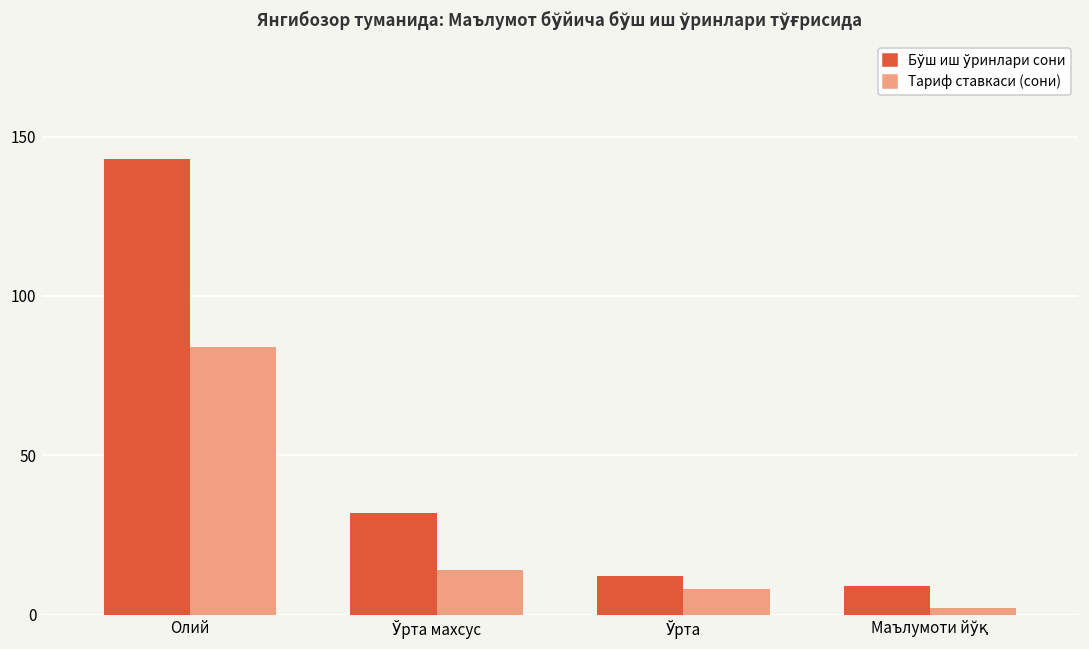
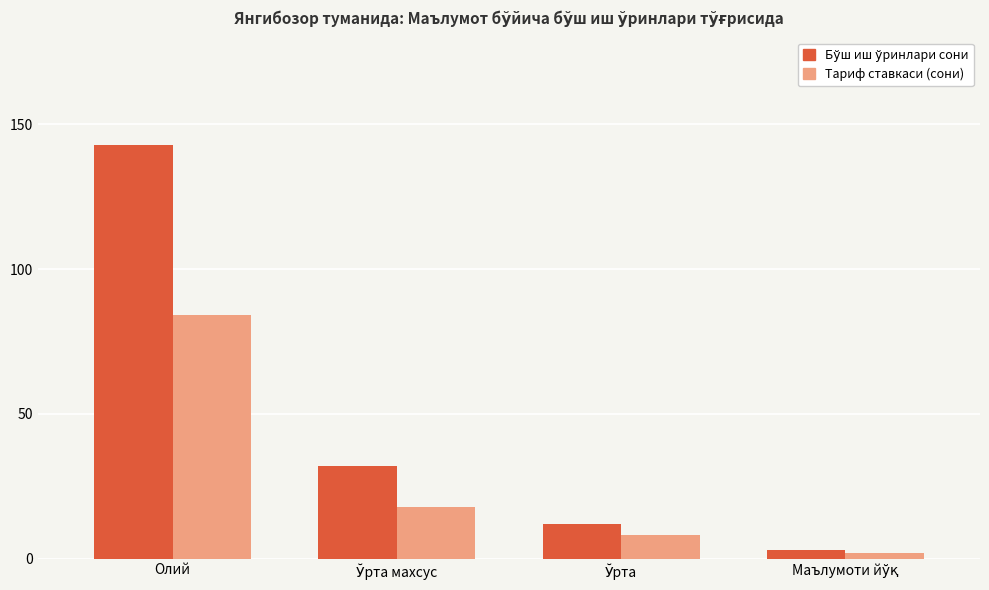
  {
    "Бўш иш ўринлари сони": {
      "Олий": 143,
      "Ўрта махсус": 32,
      "Ўрта": 12,
-     "Маълумоти йўқ": 9
+     "Маълумоти йўқ": 3
    },
    "Тариф ставкаси (сони)": {
      "Олий": 84,
-     "Ўрта махсус": 14,
+     "Ўрта махсус": 18,
      "Ўрта": 8,
      "Маълумоти йўқ": 2
    }
  }
